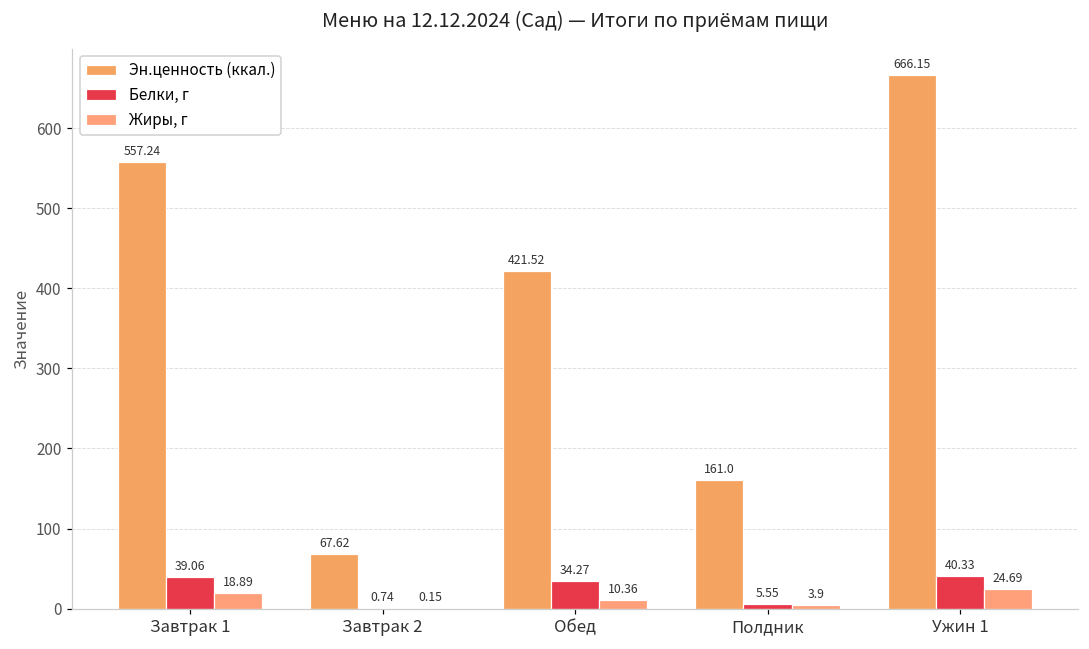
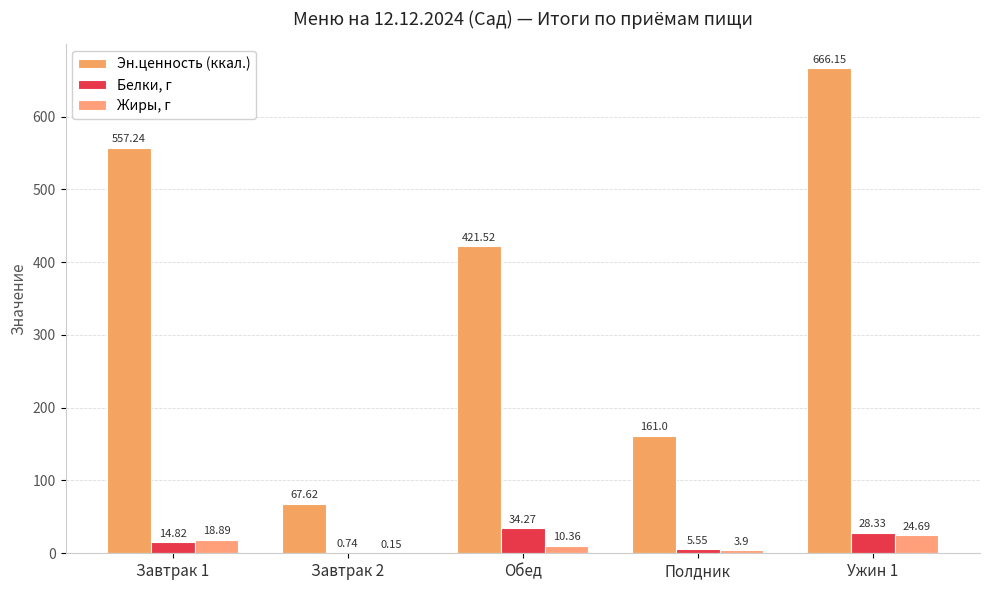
  {
    "Белки, г": {
-     "Завтрак 1": 39.06,
+     "Завтрак 1": 14.82,
      "Завтрак 2": 0.74,
      "Обед": 34.27,
      "Полдник": 5.55,
-     "Ужин 1": 40.33
+     "Ужин 1": 28.33
    }
  }
